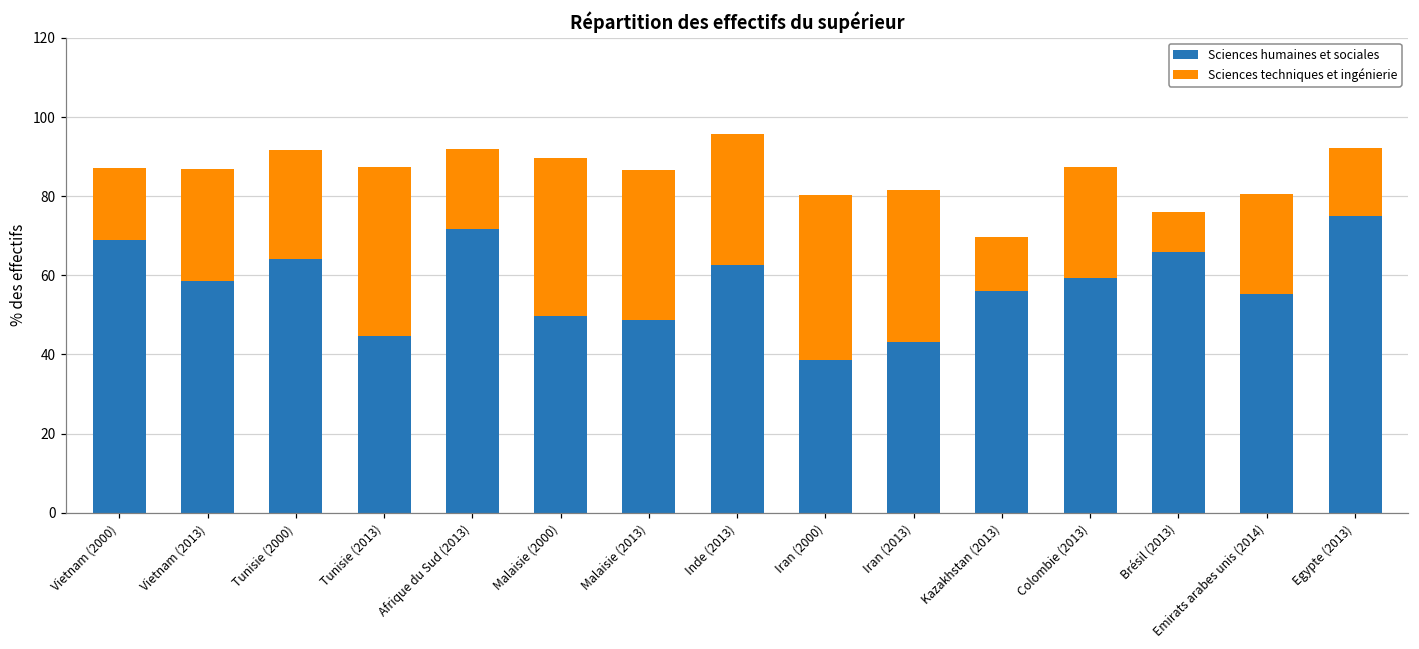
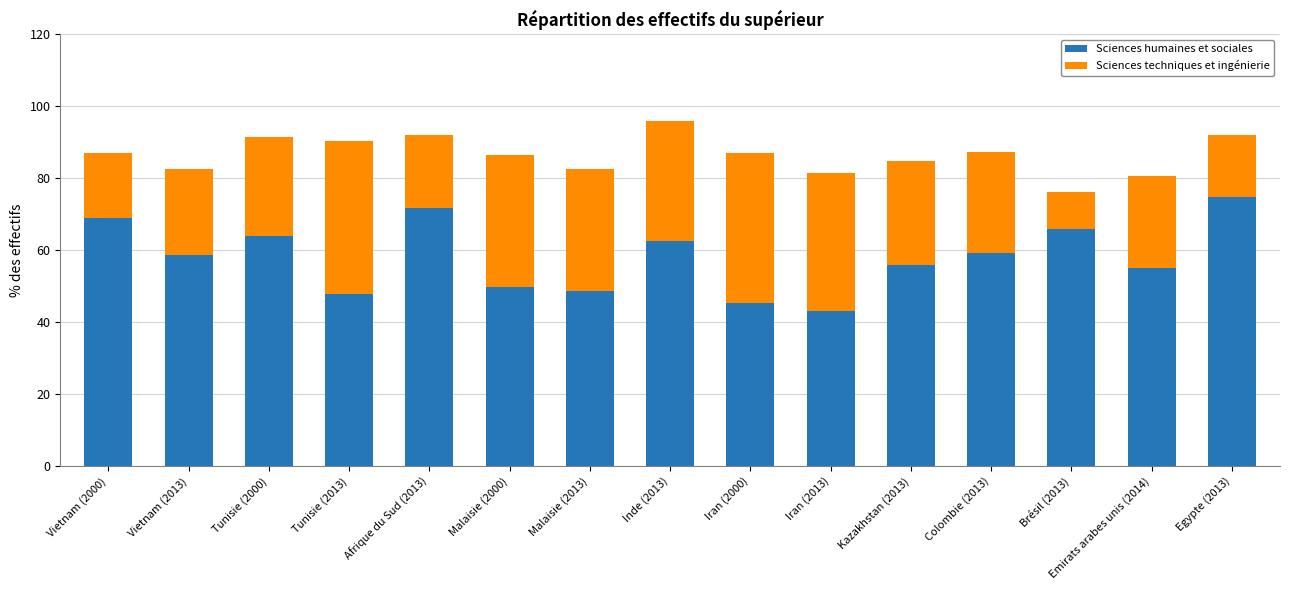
  {
    "Sciences humaines et sociales": {
      "Vietnam (2000)": 69,
      "Vietnam (2013)": 59,
      "Tunisie (2000)": 64,
-     "Tunisie (2013)": 45,
+     "Tunisie (2013)": 48,
      "Afrique du Sud (2013)": 72,
      "Malaisie (2000)": 50,
      "Malaisie (2013)": 49,
      "Inde (2013)": 63,
-     "Iran (2000)": 39,
+     "Iran (2000)": 45,
      "Iran (2013)": 43,
      "Kazakhstan (2013)": 56,
      "Colombie (2013)": 59,
      "Brésil (2013)": 66,
      "Emirats arabes unis (2014)": 55,
      "Egypte (2013)": 75
    },
    "Sciences techniques et ingénierie": {
      "Vietnam (2000)": 18,
-     "Vietnam (2013)": 28,
+     "Vietnam (2013)": 24,
      "Tunisie (2000)": 28,
      "Tunisie (2013)": 43,
      "Afrique du Sud (2013)": 20,
-     "Malaisie (2000)": 40,
-     "Malaisie (2013)": 38,
+     "Malaisie (2000)": 37,
+     "Malaisie (2013)": 34,
      "Inde (2013)": 33,
      "Iran (2000)": 42,
      "Iran (2013)": 38,
-     "Kazakhstan (2013)": 14,
+     "Kazakhstan (2013)": 29,
      "Colombie (2013)": 28,
      "Brésil (2013)": 10,
      "Emirats arabes unis (2014)": 25,
      "Egypte (2013)": 17
    }
  }
